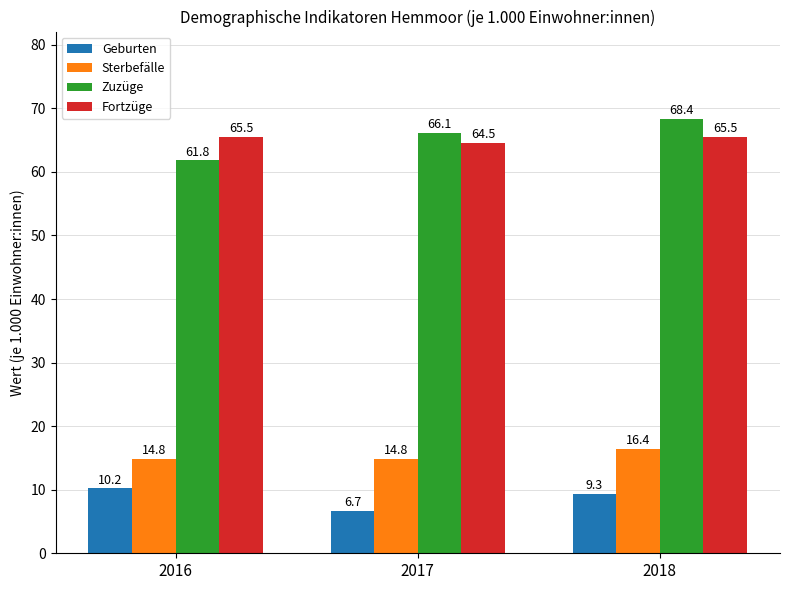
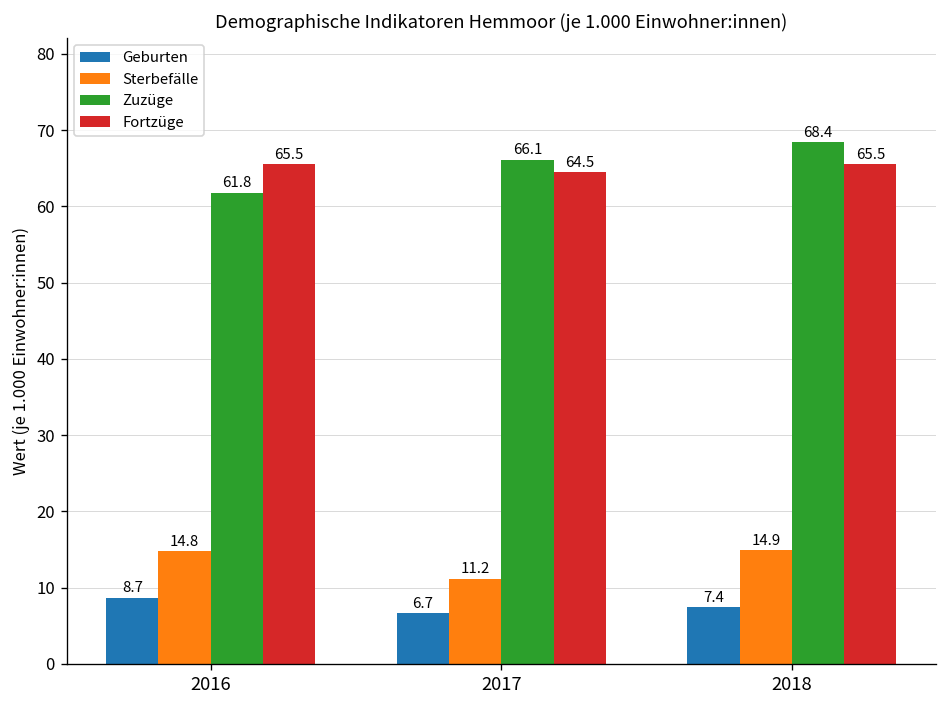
  {
    "Geburten": {
-     "2016": 10.2,
+     "2016": 8.7,
      "2017": 6.7,
-     "2018": 9.3
+     "2018": 7.4
    },
    "Sterbefälle": {
      "2016": 14.8,
-     "2017": 14.8,
-     "2018": 16.4
+     "2017": 11.2,
+     "2018": 14.9
    },
    "Zuzüge": {
      "2016": 61.8,
      "2017": 66.1,
      "2018": 68.4
    },
    "Fortzüge": {
      "2016": 65.5,
      "2017": 64.5,
      "2018": 65.5
    }
  }
